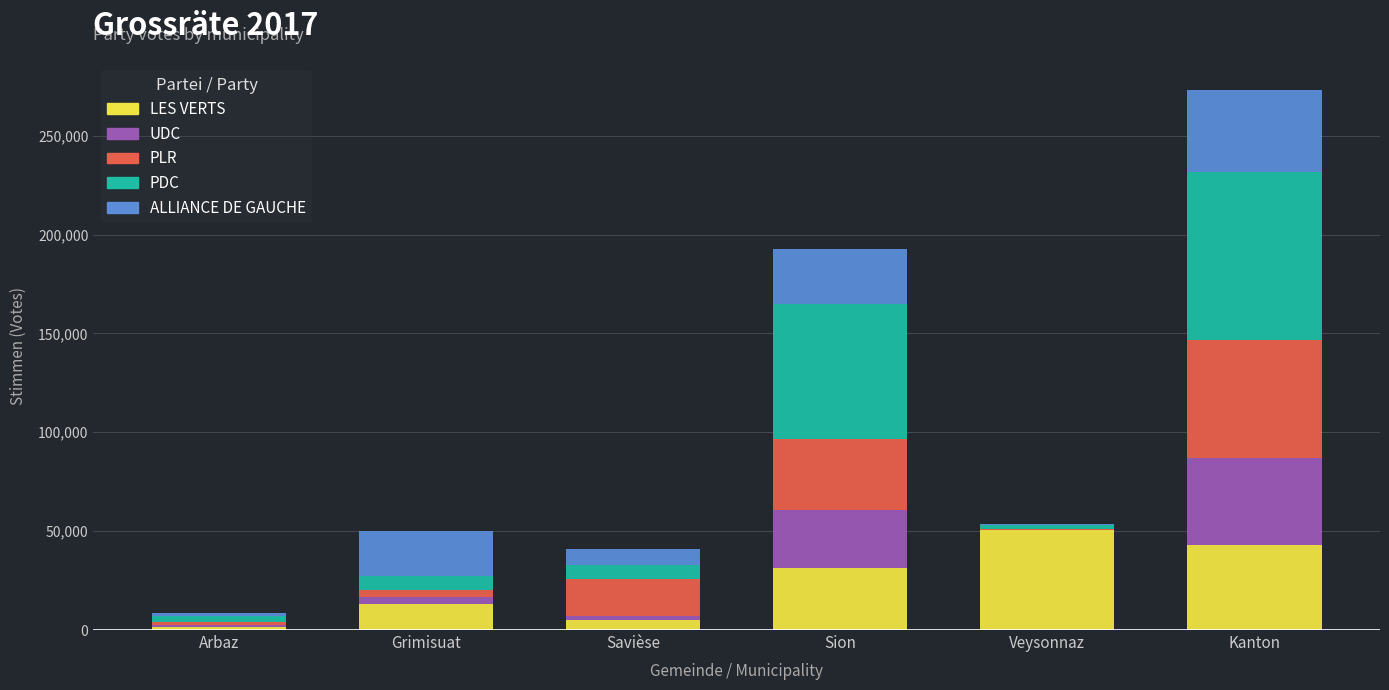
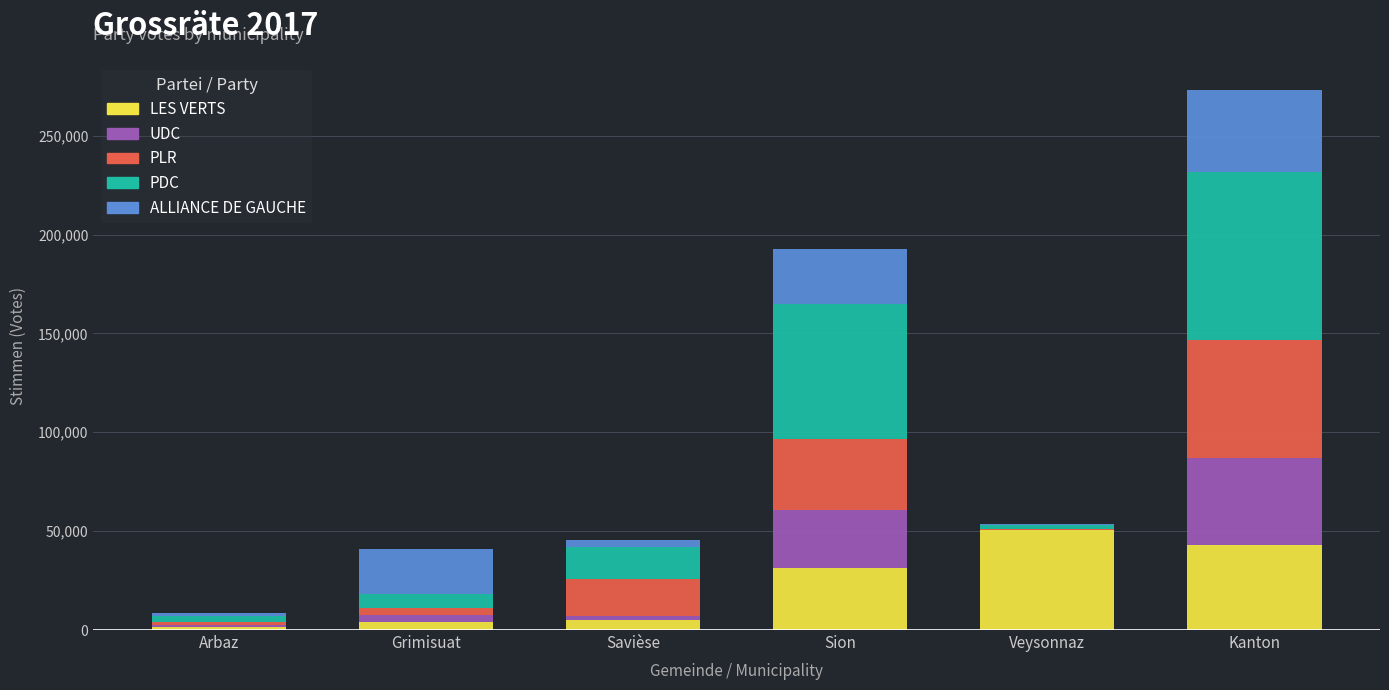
  {
    "LES VERTS": {
      "Arbaz": "1,000",
-     "Grimisuat": "13,000",
+     "Grimisuat": "4,000",
      "Savièse": "5,000",
      "Sion": "32,000",
      "Veysonnaz": "50,000",
      "Kanton": "43,000"
    },
    "UDC": {
      "Grimisuat": "4,000",
      "Savièse": "2,000",
      "Sion": "29,000",
      "Kanton": "44,000"
    },
    "PLR": {
      "Arbaz": "1,000",
      "Grimisuat": "3,000",
      "Savièse": "19,000",
      "Sion": "36,000",
      "Kanton": "60,000"
    },
    "PDC": {
      "Arbaz": "3,000",
      "Grimisuat": "7,000",
-     "Savièse": "7,000",
+     "Savièse": "16,000",
      "Sion": "68,000",
      "Veysonnaz": "2,000",
      "Kanton": "85,000"
    },
    "ALLIANCE DE GAUCHE": {
      "Arbaz": "1,000",
      "Grimisuat": "23,000",
-     "Savièse": "8,000",
+     "Savièse": "4,000",
      "Sion": "28,000",
      "Kanton": "42,000"
    }
  }
